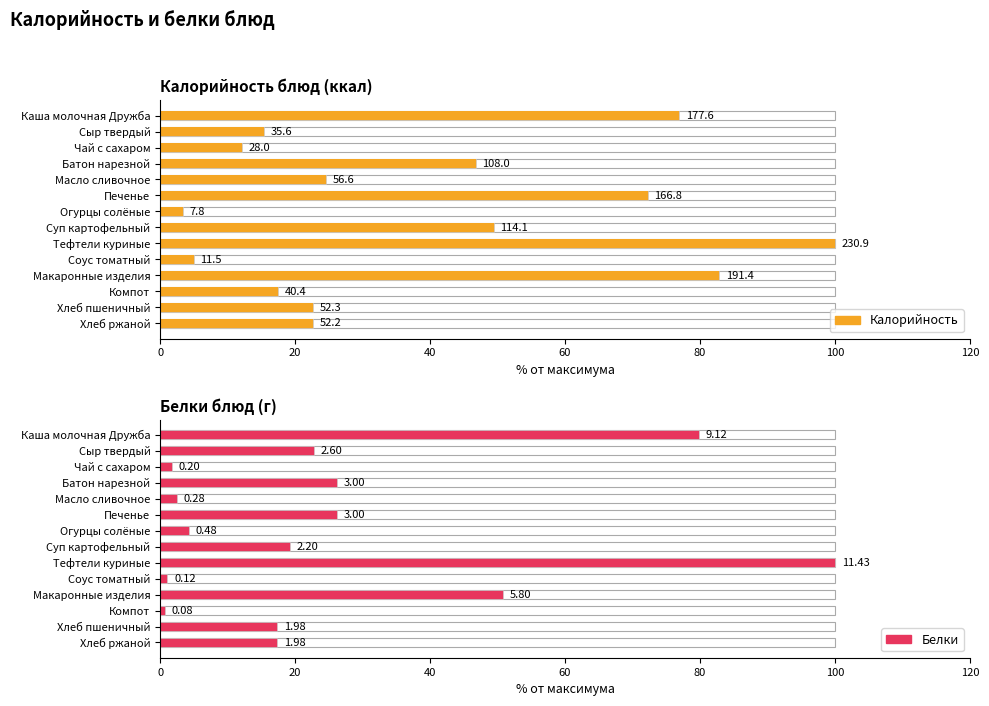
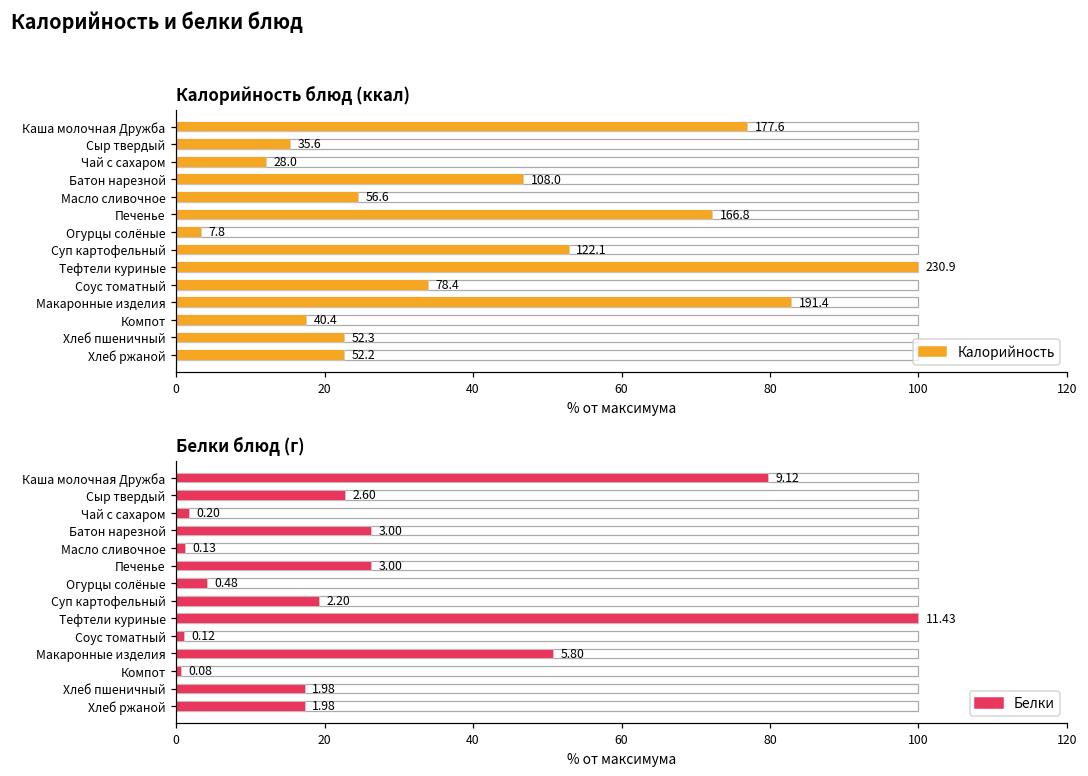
  {
    "Калорийность блюд (ккал)": {
      "Калорийность": {
-       "Суп картофельный": 114.1,
-       "Соус томатный": 11.5
+       "Суп картофельный": 122.1,
+       "Соус томатный": 78.4
      }
    },
    "Белки блюд (г)": {
      "Белки": {
-       "Масло сливочное": 0.28
+       "Масло сливочное": 0.13
      }
    }
  }
